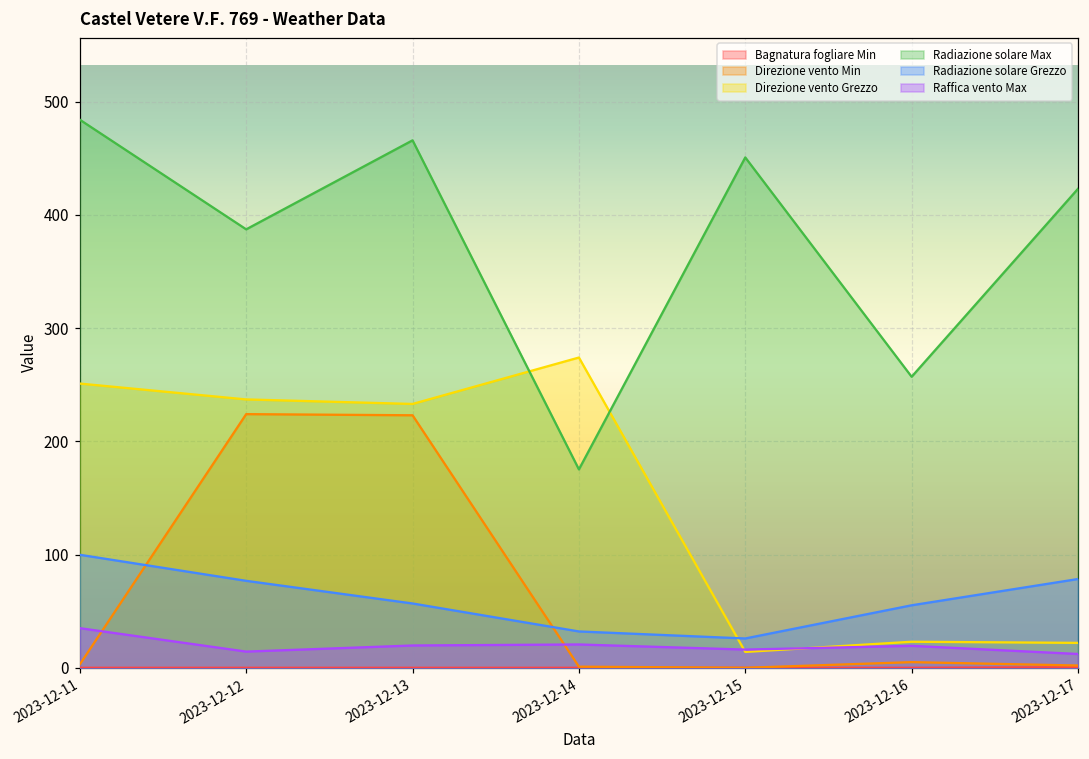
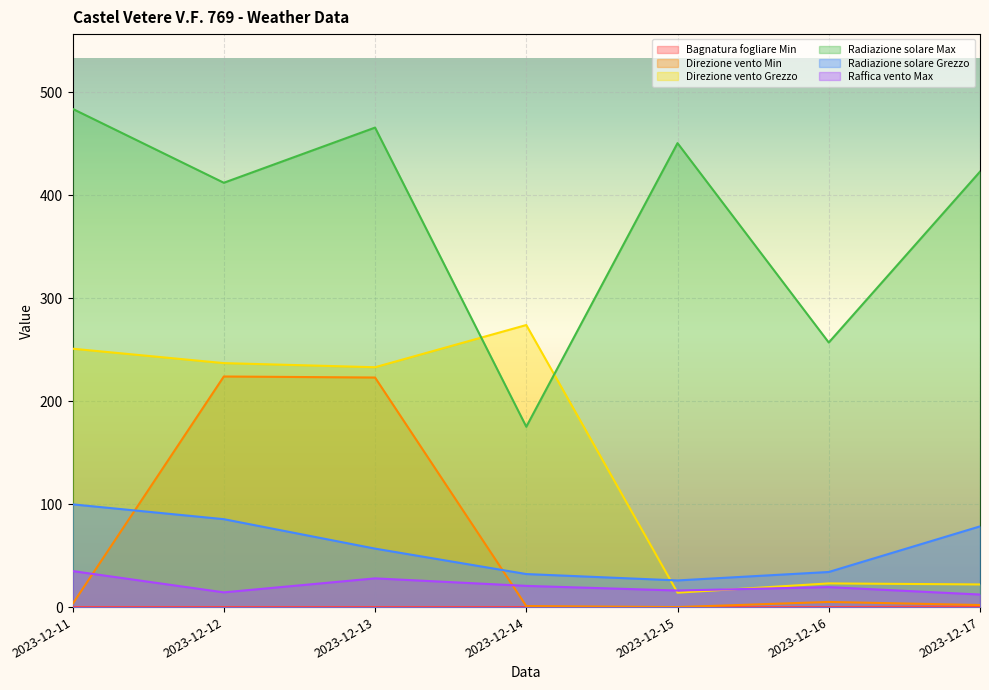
  {
    "Radiazione solare Max": {
      "2023-12-11": 484,
-     "2023-12-12": 387,
+     "2023-12-12": 412,
      "2023-12-13": 466,
      "2023-12-14": 175,
      "2023-12-15": 451,
      "2023-12-16": 257,
      "2023-12-17": 423
    },
    "Radiazione solare Grezzo": {
      "2023-12-11": 100,
-     "2023-12-12": 77,
+     "2023-12-12": 85,
      "2023-12-13": 57,
      "2023-12-14": 32,
      "2023-12-15": 26,
-     "2023-12-16": 55,
+     "2023-12-16": 34,
      "2023-12-17": 78
    },
    "Raffica vento Max": {
      "2023-12-11": 35,
      "2023-12-12": 14,
-     "2023-12-13": 20,
+     "2023-12-13": 28,
      "2023-12-14": 21,
      "2023-12-16": 19,
      "2023-12-17": 12
    }
  }
